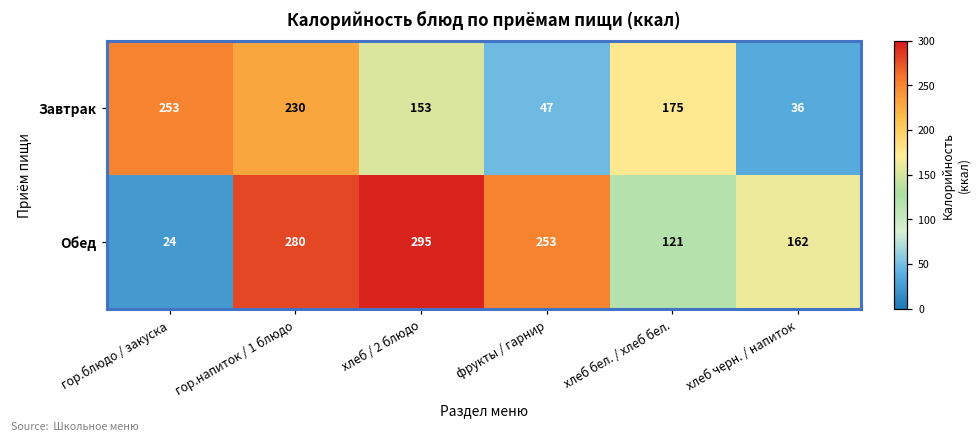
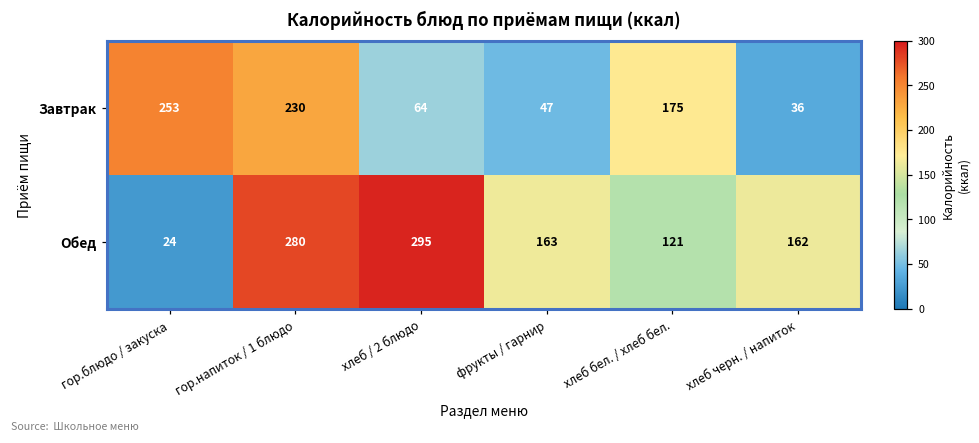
  {
    "Завтрак": {
      "гор.блюдо / закуска": 253,
      "гор.напиток / 1 блюдо": 230,
-     "хлеб / 2 блюдо": 153,
+     "хлеб / 2 блюдо": 64,
      "фрукты / гарнир": 47,
      "хлеб бел. / хлеб бел.": 175,
      "хлеб черн. / напиток": 36
    },
    "Обед": {
      "гор.блюдо / закуска": 24,
      "гор.напиток / 1 блюдо": 280,
      "хлеб / 2 блюдо": 295,
-     "фрукты / гарнир": 253,
+     "фрукты / гарнир": 163,
      "хлеб бел. / хлеб бел.": 121,
      "хлеб черн. / напиток": 162
    }
  }
